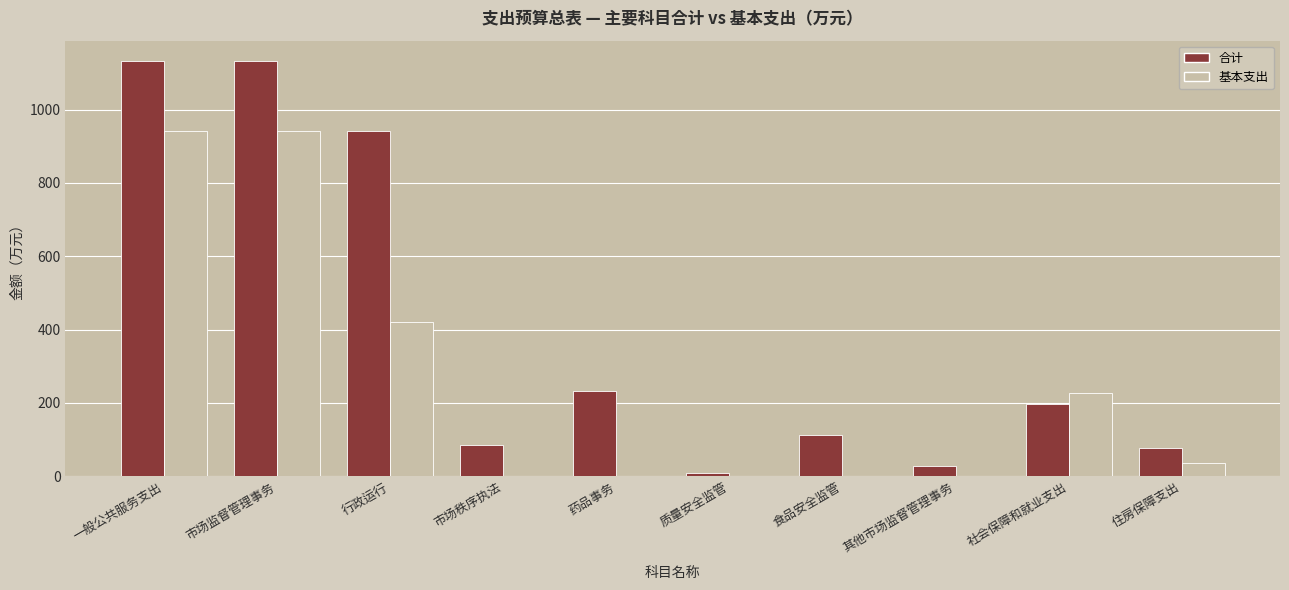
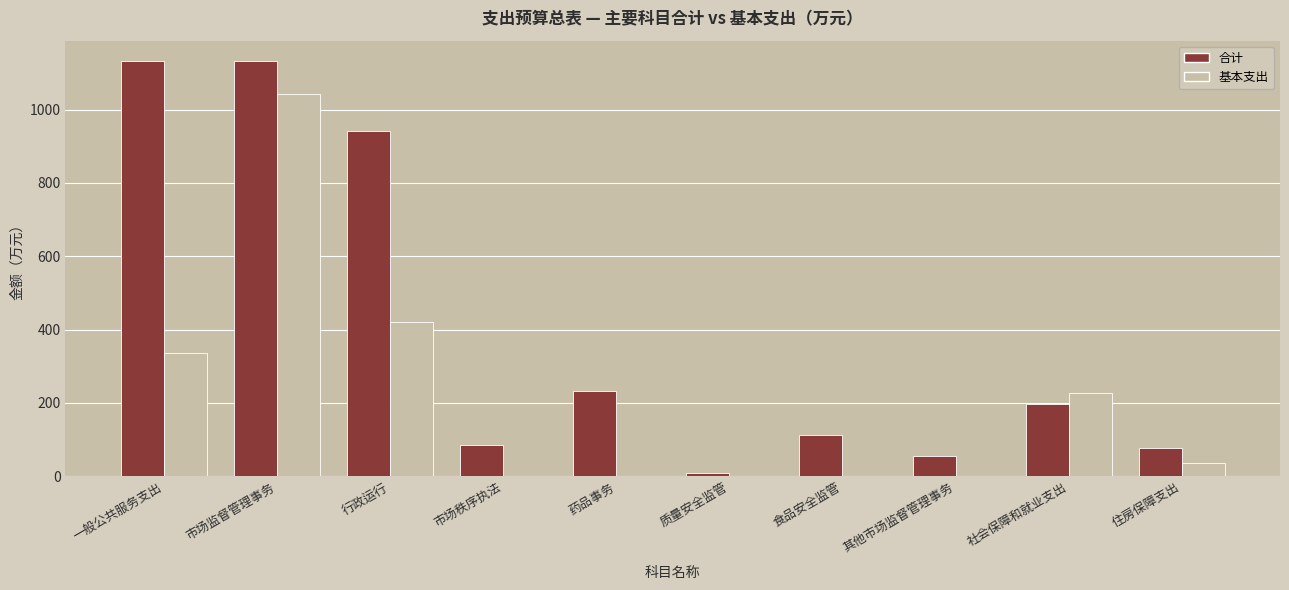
  {
    "合计": {
      "一般公共服务支出": 1130,
      "市场监督管理事务": 1130,
      "行政运行": 940,
      "市场秩序执法": 90,
      "药品事务": 230,
      "质量安全监管": 10,
      "食品安全监管": 110,
-     "其他市场监督管理事务": 30,
+     "其他市场监督管理事务": 60,
      "社会保障和就业支出": 200,
      "住房保障支出": 80
    },
    "基本支出": {
-     "一般公共服务支出": 940,
-     "市场监督管理事务": 940,
+     "一般公共服务支出": 340,
+     "市场监督管理事务": 1040,
      "行政运行": 420,
      "市场秩序执法": 0,
      "药品事务": 0,
      "质量安全监管": 0,
      "食品安全监管": 0,
      "其他市场监督管理事务": 0,
      "社会保障和就业支出": 230,
      "住房保障支出": 40
    }
  }
